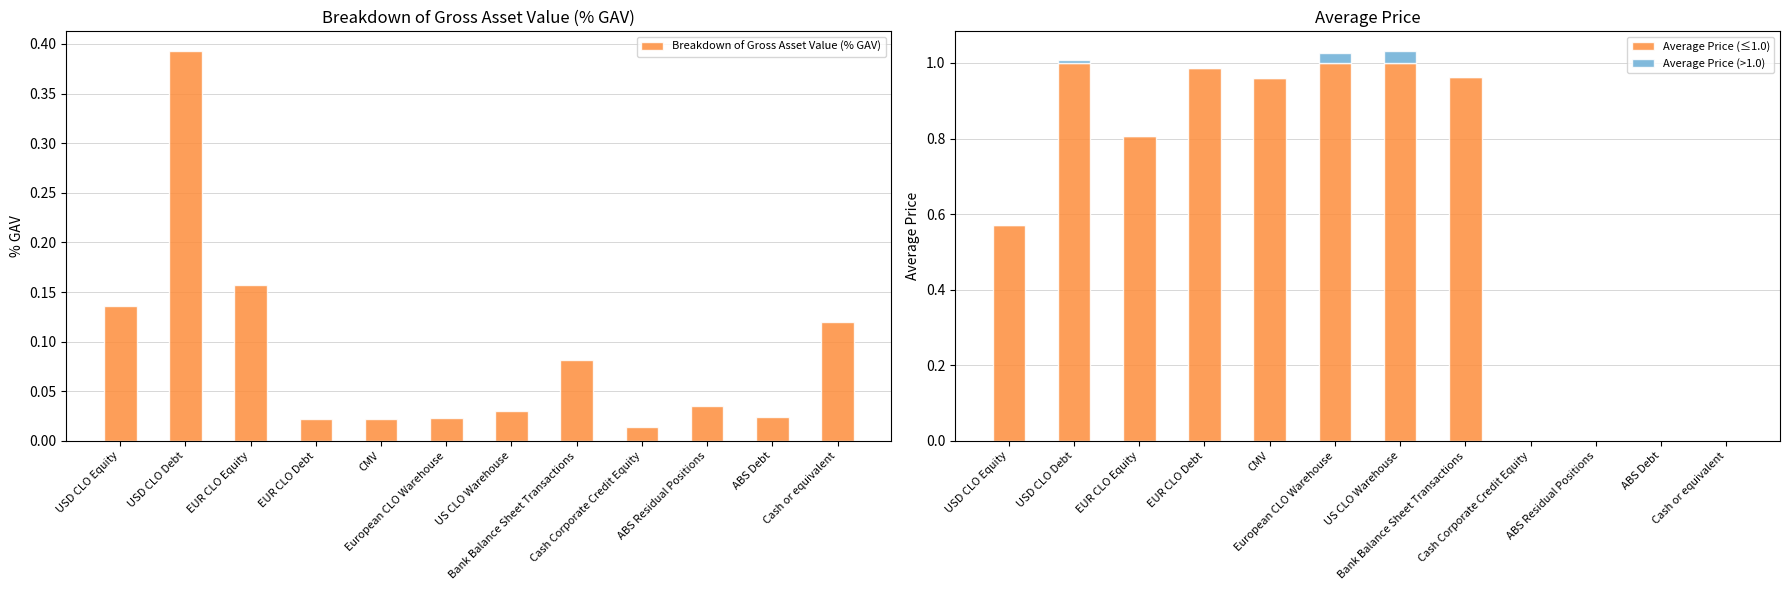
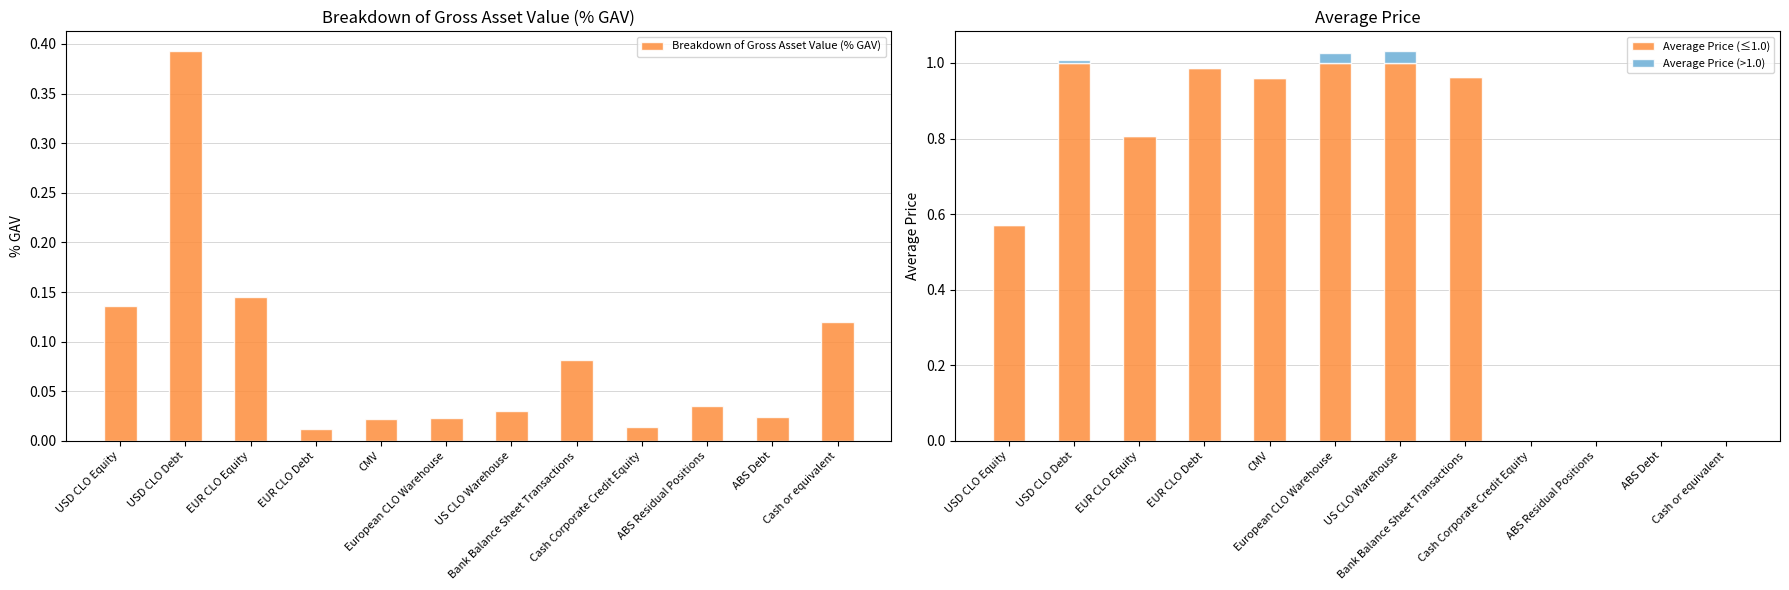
  {
    "Breakdown of Gross Asset Value (% GAV)": {
      "USD CLO Equity": 0.14,
      "USD CLO Debt": 0.39,
-     "EUR CLO Equity": 0.16,
-     "EUR CLO Debt": 0.02,
+     "EUR CLO Equity": 0.15,
+     "EUR CLO Debt": 0.01,
      "CMV": 0.02,
      "European CLO Warehouse": 0.02,
      "US CLO Warehouse": 0.03,
      "Bank Balance Sheet Transactions": 0.08,
      "Cash Corporate Credit Equity": 0.01,
      "ABS Residual Positions": 0.04,
      "ABS Debt": 0.02,
      "Cash or equivalent": 0.12
    },
    "Average Price": {
      "Average Price (≤1.0)": {
        "USD CLO Equity": 0.57,
        "USD CLO Debt": 1.00,
        "EUR CLO Equity": 0.81,
        "EUR CLO Debt": 0.99,
        "CMV": 0.96,
        "European CLO Warehouse": 1.00,
        "US CLO Warehouse": 1.00,
        "Bank Balance Sheet Transactions": 0.96,
        "Cash Corporate Credit Equity": 0.00,
        "ABS Residual Positions": 0.00,
        "ABS Debt": 0.00,
        "Cash or equivalent": 0.00
      }
    }
  }
